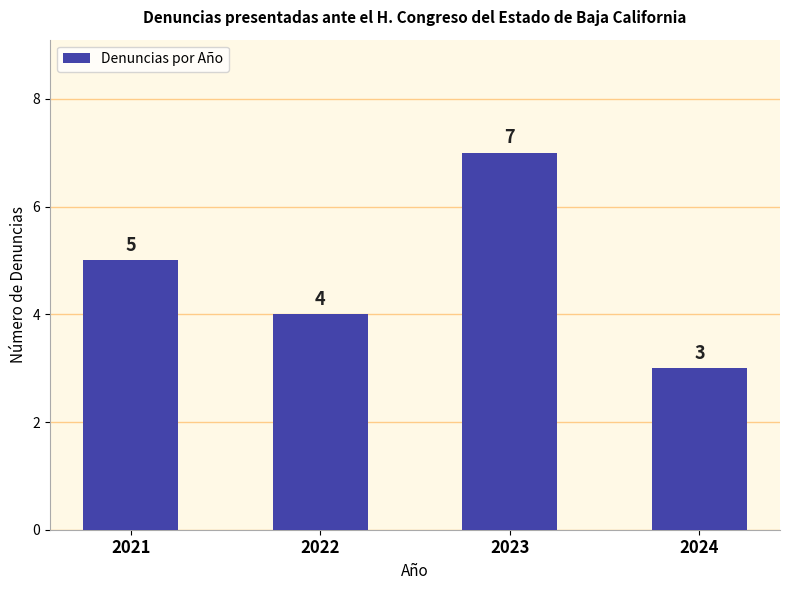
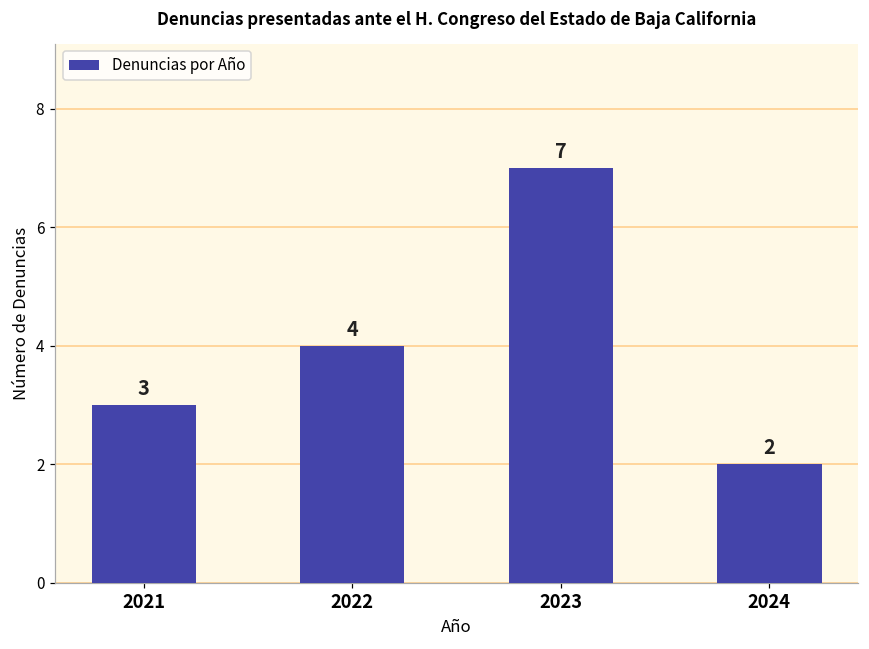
  {
-   "2021": 5,
+   "2021": 3,
    "2022": 4,
    "2023": 7,
-   "2024": 3
+   "2024": 2
  }
